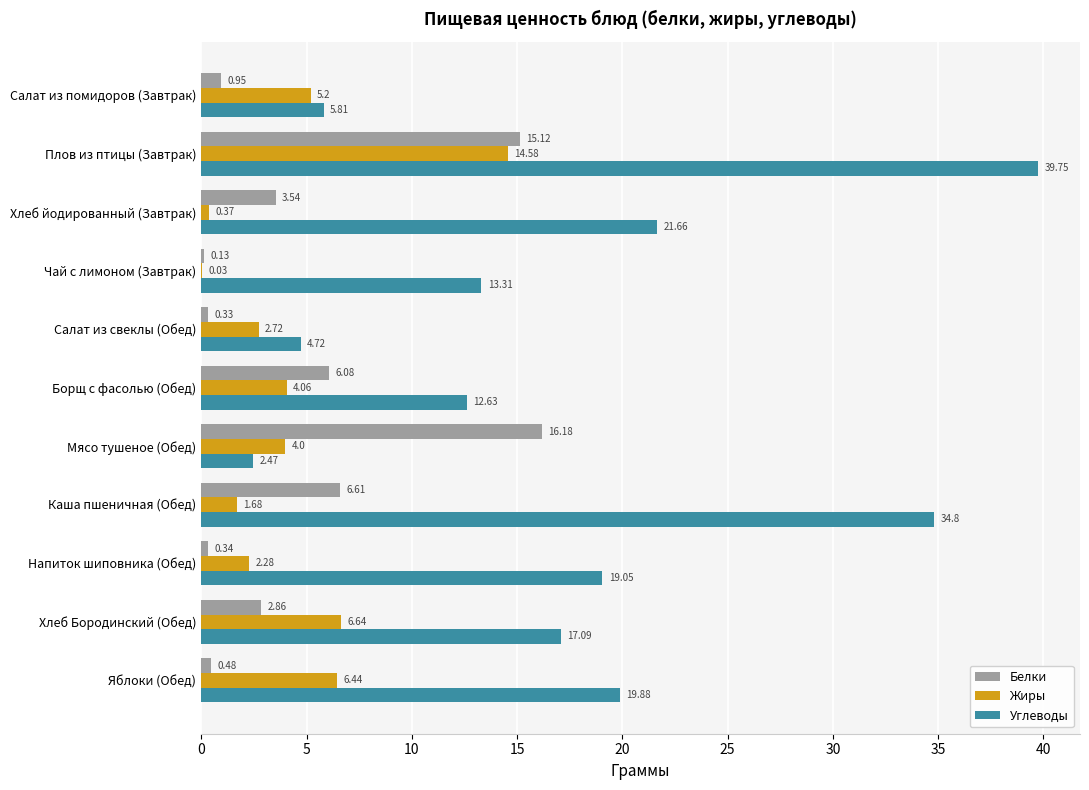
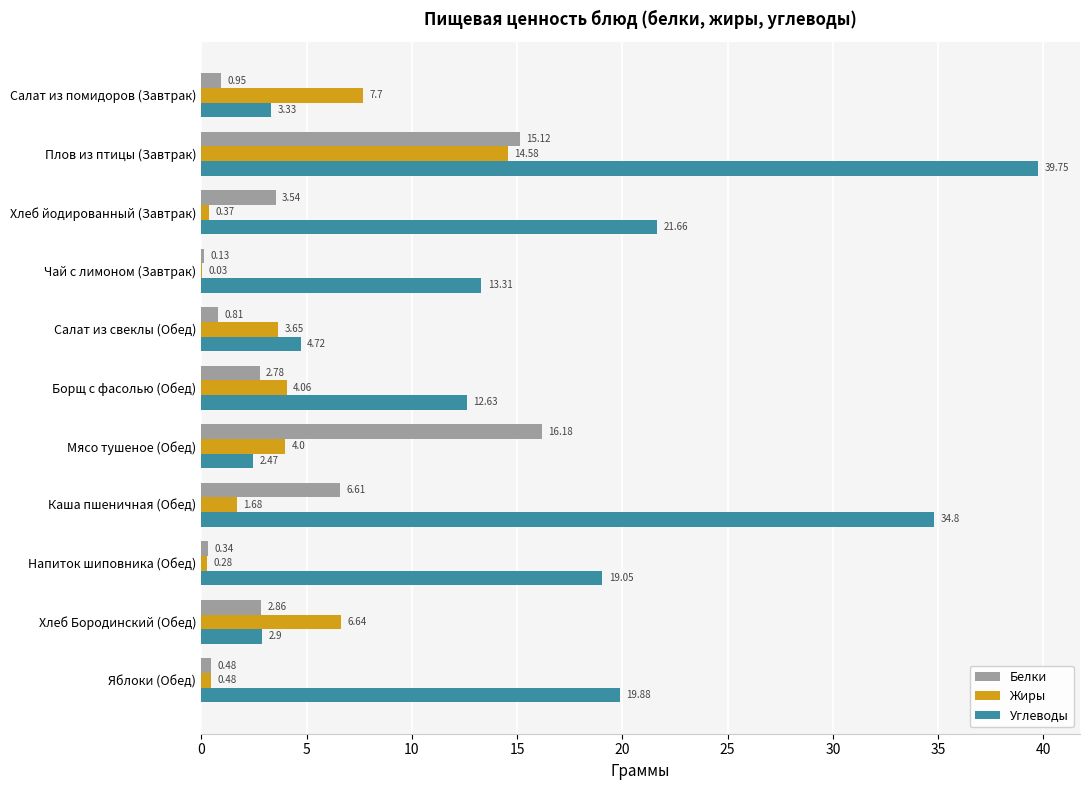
  {
    "Белки": {
      "Салат из помидоров (Завтрак)": 0.95,
      "Плов из птицы (Завтрак)": 15.12,
      "Хлеб йодированный (Завтрак)": 3.54,
      "Чай с лимоном (Завтрак)": 0.13,
-     "Салат из свеклы (Обед)": 0.33,
-     "Борщ с фасолью (Обед)": 6.08,
+     "Салат из свеклы (Обед)": 0.81,
+     "Борщ с фасолью (Обед)": 2.78,
      "Мясо тушеное (Обед)": 16.18,
      "Каша пшеничная (Обед)": 6.61,
      "Напиток шиповника (Обед)": 0.34,
      "Хлеб Бородинский (Обед)": 2.86,
      "Яблоки (Обед)": 0.48
    },
    "Жиры": {
-     "Салат из помидоров (Завтрак)": 5.2,
+     "Салат из помидоров (Завтрак)": 7.7,
      "Плов из птицы (Завтрак)": 14.58,
      "Хлеб йодированный (Завтрак)": 0.37,
      "Чай с лимоном (Завтрак)": 0.03,
-     "Салат из свеклы (Обед)": 2.72,
+     "Салат из свеклы (Обед)": 3.65,
      "Борщ с фасолью (Обед)": 4.06,
      "Мясо тушеное (Обед)": 4.0,
      "Каша пшеничная (Обед)": 1.68,
-     "Напиток шиповника (Обед)": 2.28,
+     "Напиток шиповника (Обед)": 0.28,
      "Хлеб Бородинский (Обед)": 6.64,
-     "Яблоки (Обед)": 6.44
+     "Яблоки (Обед)": 0.48
    },
    "Углеводы": {
-     "Салат из помидоров (Завтрак)": 5.81,
+     "Салат из помидоров (Завтрак)": 3.33,
      "Плов из птицы (Завтрак)": 39.75,
      "Хлеб йодированный (Завтрак)": 21.66,
      "Чай с лимоном (Завтрак)": 13.31,
      "Салат из свеклы (Обед)": 4.72,
      "Борщ с фасолью (Обед)": 12.63,
      "Мясо тушеное (Обед)": 2.47,
      "Каша пшеничная (Обед)": 34.8,
      "Напиток шиповника (Обед)": 19.05,
-     "Хлеб Бородинский (Обед)": 17.09,
+     "Хлеб Бородинский (Обед)": 2.9,
      "Яблоки (Обед)": 19.88
    }
  }
